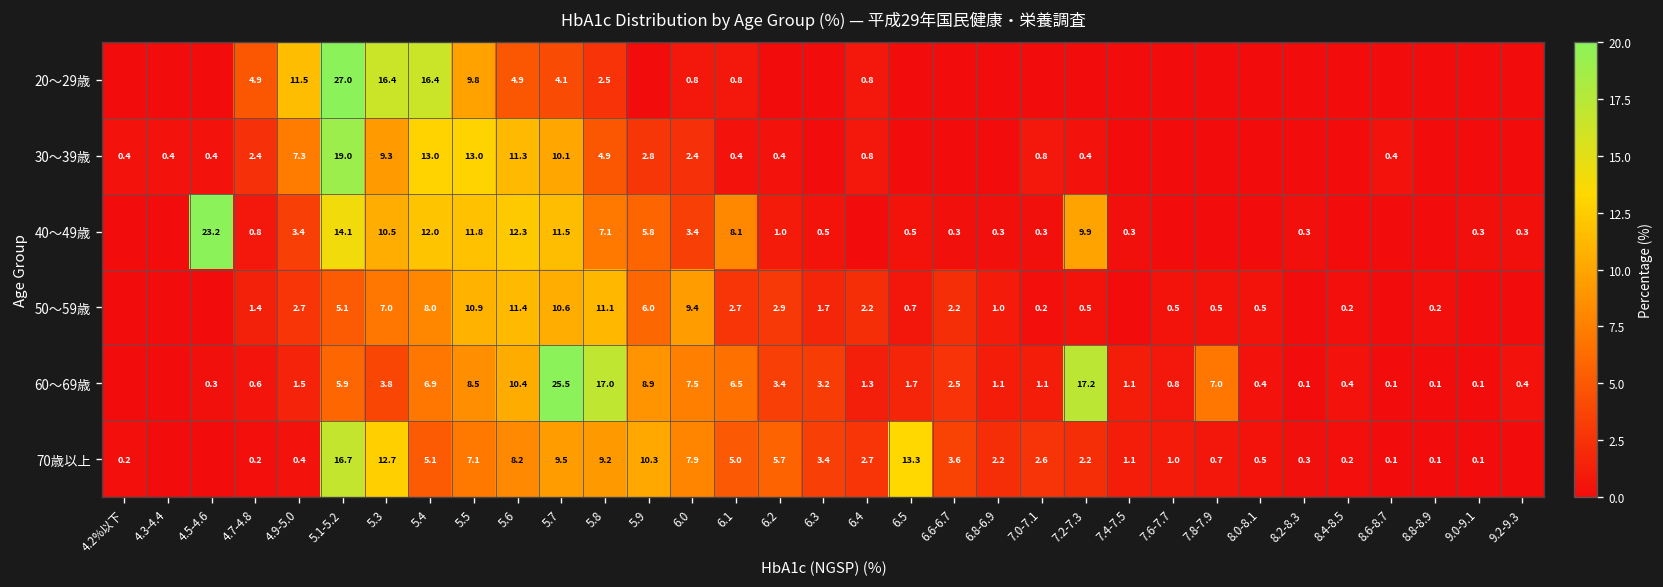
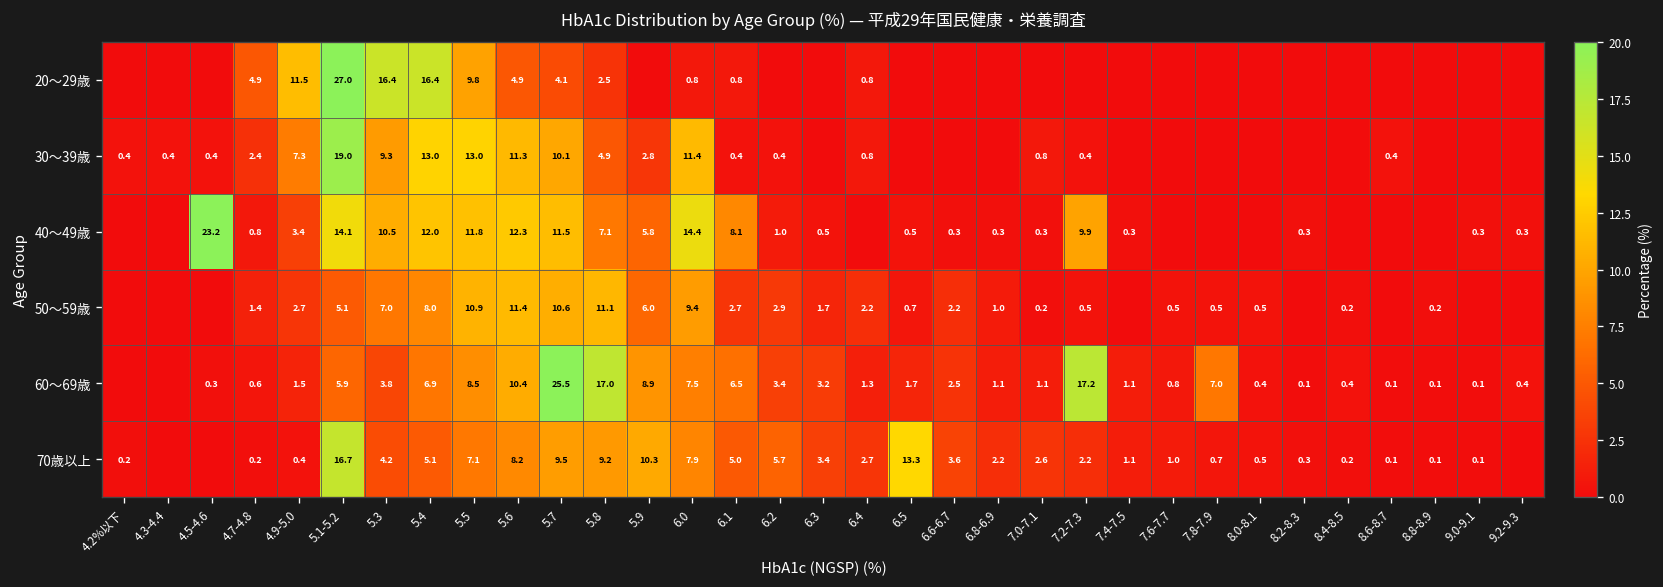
  {
    "20～29歳": {
      "4.7-4.8": 4.9,
      "4.9-5.0": 11.5,
      "5.1-5.2": 27.0,
      "5.3": 16.4,
      "5.4": 16.4,
      "5.5": 9.8,
      "5.6": 4.9,
      "5.7": 4.1,
      "5.8": 2.5,
      "6.0": 0.8,
      "6.1": 0.8,
      "6.4": 0.8
    },
    "30～39歳": {
      "4.2%以下": 0.4,
      "4.3-4.4": 0.4,
      "4.5-4.6": 0.4,
      "4.7-4.8": 2.4,
      "4.9-5.0": 7.3,
      "5.1-5.2": 19.0,
      "5.3": 9.3,
      "5.4": 13.0,
      "5.5": 13.0,
      "5.6": 11.3,
      "5.7": 10.1,
      "5.8": 4.9,
      "5.9": 2.8,
-     "6.0": 2.4,
+     "6.0": 11.4,
      "6.1": 0.4,
      "6.2": 0.4,
      "6.4": 0.8,
      "7.0-7.1": 0.8,
      "7.2-7.3": 0.4,
      "8.6-8.7": 0.4
    },
    "40～49歳": {
      "4.5-4.6": 23.2,
      "4.7-4.8": 0.8,
      "4.9-5.0": 3.4,
      "5.1-5.2": 14.1,
      "5.3": 10.5,
      "5.4": 12.0,
      "5.5": 11.8,
      "5.6": 12.3,
      "5.7": 11.5,
      "5.8": 7.1,
      "5.9": 5.8,
-     "6.0": 3.4,
+     "6.0": 14.4,
      "6.1": 8.1,
      "6.2": 1.0,
      "6.3": 0.5,
      "6.5": 0.5,
      "6.6-6.7": 0.3,
      "6.8-6.9": 0.3,
      "7.0-7.1": 0.3,
      "7.2-7.3": 9.9,
      "7.4-7.5": 0.3,
      "8.2-8.3": 0.3,
      "9.0-9.1": 0.3,
      "9.2-9.3": 0.3
    },
    "50～59歳": {
      "4.7-4.8": 1.4,
      "4.9-5.0": 2.7,
      "5.1-5.2": 5.1,
      "5.3": 7.0,
      "5.4": 8.0,
      "5.5": 10.9,
      "5.6": 11.4,
      "5.7": 10.6,
      "5.8": 11.1,
      "5.9": 6.0,
      "6.0": 9.4,
      "6.1": 2.7,
      "6.2": 2.9,
      "6.3": 1.7,
      "6.4": 2.2,
      "6.5": 0.7,
      "6.6-6.7": 2.2,
      "6.8-6.9": 1.0,
      "7.0-7.1": 0.2,
      "7.2-7.3": 0.5,
      "7.6-7.7": 0.5,
      "7.8-7.9": 0.5,
      "8.0-8.1": 0.5,
      "8.4-8.5": 0.2,
      "8.8-8.9": 0.2
    },
    "60～69歳": {
      "4.5-4.6": 0.3,
      "4.7-4.8": 0.6,
      "4.9-5.0": 1.5,
      "5.1-5.2": 5.9,
      "5.3": 3.8,
      "5.4": 6.9,
      "5.5": 8.5,
      "5.6": 10.4,
      "5.7": 25.5,
      "5.8": 17.0,
      "5.9": 8.9,
      "6.0": 7.5,
      "6.1": 6.5,
      "6.2": 3.4,
      "6.3": 3.2,
      "6.4": 1.3,
      "6.5": 1.7,
      "6.6-6.7": 2.5,
      "6.8-6.9": 1.1,
      "7.0-7.1": 1.1,
      "7.2-7.3": 17.2,
      "7.4-7.5": 1.1,
      "7.6-7.7": 0.8,
      "7.8-7.9": 7.0,
      "8.0-8.1": 0.4,
      "8.2-8.3": 0.1,
      "8.4-8.5": 0.4,
      "8.6-8.7": 0.1,
      "8.8-8.9": 0.1,
      "9.0-9.1": 0.1,
      "9.2-9.3": 0.4
    },
    "70歳以上": {
      "4.2%以下": 0.2,
      "4.7-4.8": 0.2,
      "4.9-5.0": 0.4,
      "5.1-5.2": 16.7,
-     "5.3": 12.7,
+     "5.3": 4.2,
      "5.4": 5.1,
      "5.5": 7.1,
      "5.6": 8.2,
      "5.7": 9.5,
      "5.8": 9.2,
      "5.9": 10.3,
      "6.0": 7.9,
      "6.1": 5.0,
      "6.2": 5.7,
      "6.3": 3.4,
      "6.4": 2.7,
      "6.5": 13.3,
      "6.6-6.7": 3.6,
      "6.8-6.9": 2.2,
      "7.0-7.1": 2.6,
      "7.2-7.3": 2.2,
      "7.4-7.5": 1.1,
      "7.6-7.7": 1.0,
      "7.8-7.9": 0.7,
      "8.0-8.1": 0.5,
      "8.2-8.3": 0.3,
      "8.4-8.5": 0.2,
      "8.6-8.7": 0.1,
      "8.8-8.9": 0.1,
      "9.0-9.1": 0.1
    }
  }
